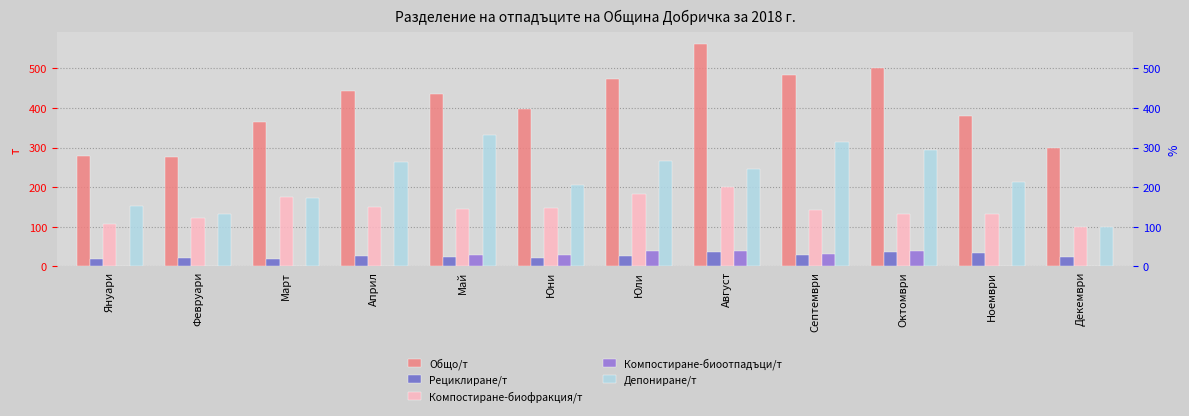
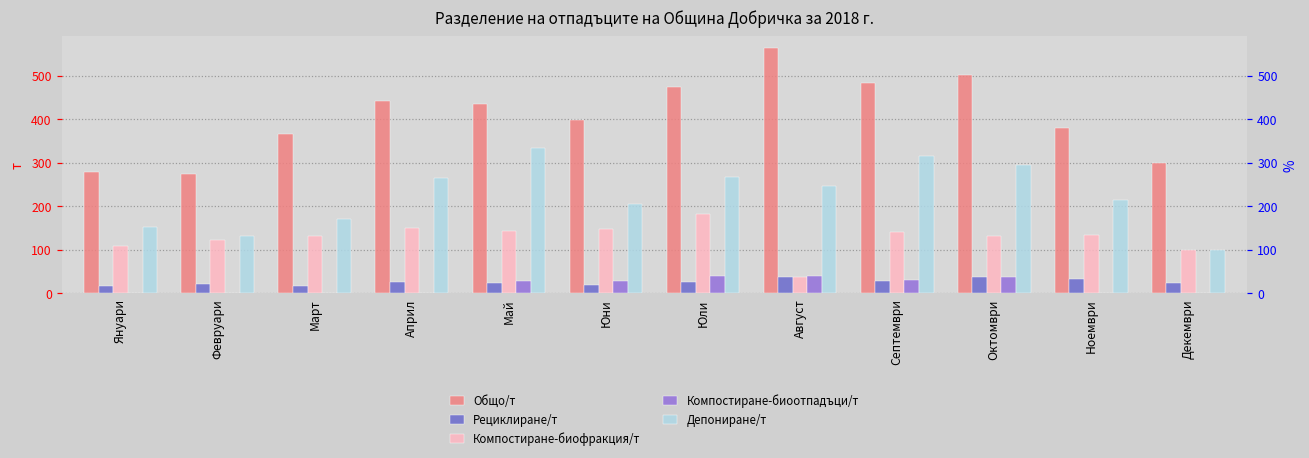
  {
    "Общо/т": {
      "Януари": 280,
      "Февруари": 270,
      "Март": 370,
      "Април": 440,
      "Май": 440,
      "Юни": 400,
      "Юли": 470,
      "Август": 560,
      "Септември": 480,
      "Октомври": 500,
      "Ноември": 380,
      "Декември": 300
    },
    "Компостиране-биофракция/т": {
      "Януари": 110,
      "Февруари": 120,
-     "Март": 180,
+     "Март": 130,
      "Април": 150,
      "Май": 140,
      "Юни": 150,
      "Юли": 180,
-     "Август": 200,
+     "Август": 40,
      "Септември": 140,
      "Октомври": 130,
      "Ноември": 130,
      "Декември": 100
    },
    "Депониране/т": {
      "Януари": 150,
      "Февруари": 130,
      "Март": 170,
      "Април": 260,
      "Май": 330,
      "Юни": 210,
      "Юли": 270,
      "Август": 250,
      "Септември": 320,
      "Октомври": 290,
      "Ноември": 210,
      "Декември": 100
    }
  }
